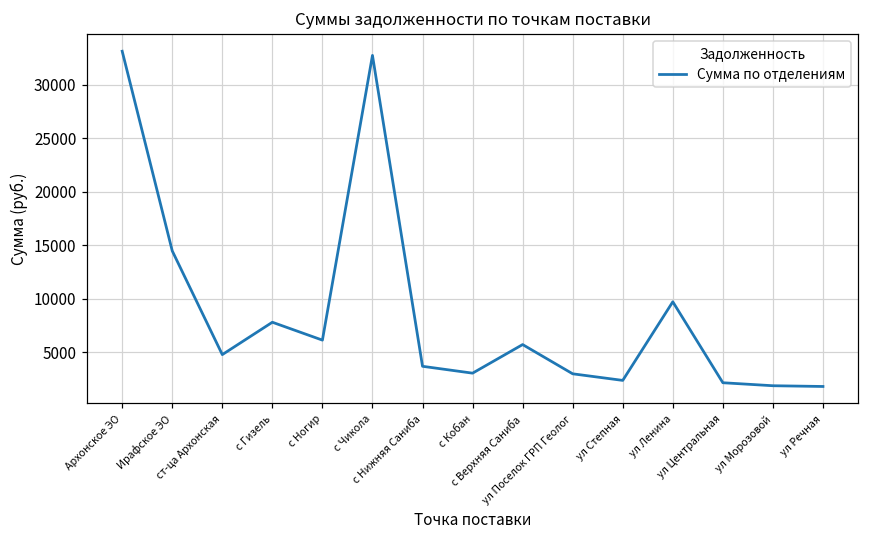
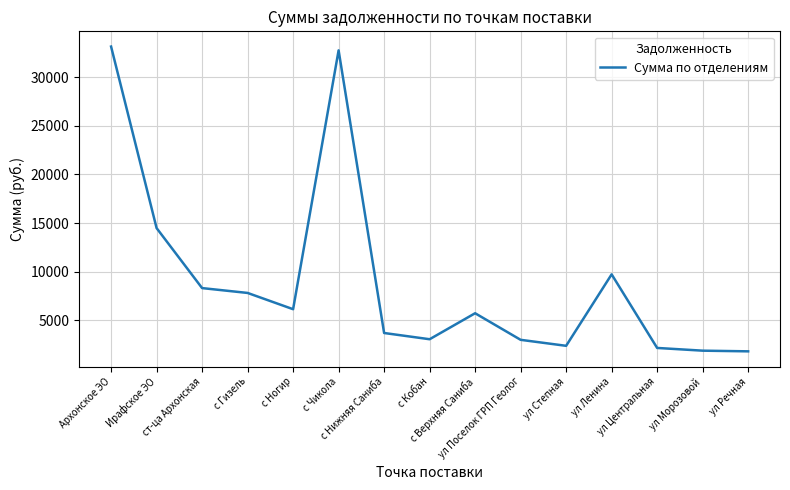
  {
    "Архонское ЭО": 33000,
    "Ирафское ЭО": 14000,
-   "ст-ца Архонская": 5000,
+   "ст-ца Архонская": 8000,
    "с Гизель": 8000,
    "с Ногир": 6000,
    "с Чикола": 33000,
    "с Нижняя Саниба": 4000,
    "с Кобан": 3000,
    "с Верхняя Саниба": 6000,
    "ул Поселок ГРП Геолог": 3000,
    "ул Степная": 2000,
    "ул Ленина": 10000,
    "ул Центральная": 2000,
    "ул Морозовой": 2000,
    "ул Речная": 2000
  }
